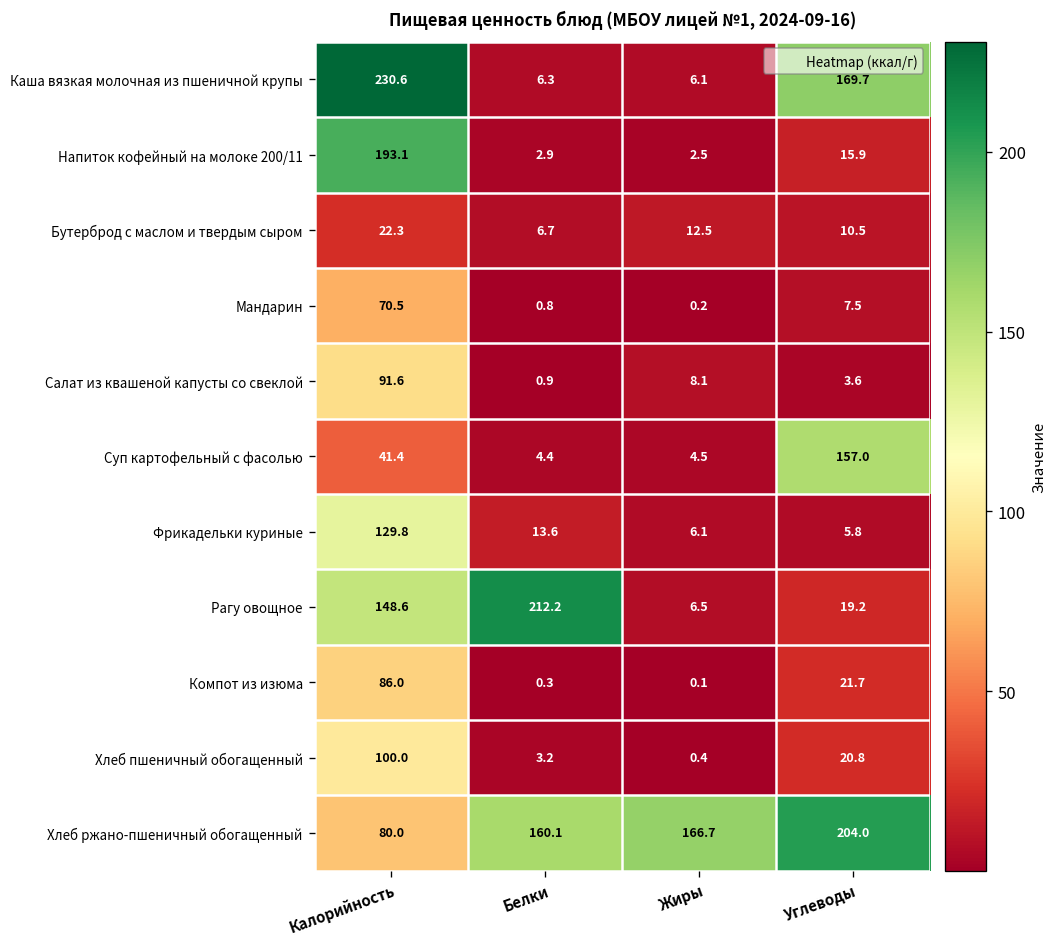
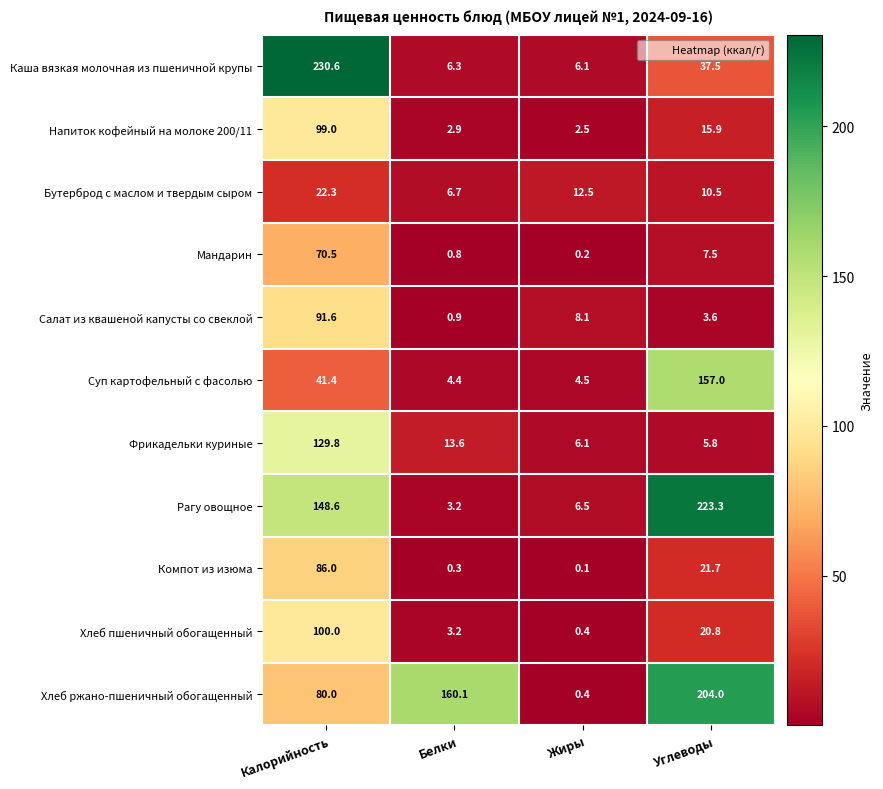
  {
    "Каша вязкая молочная из пшеничной крупы": {
      "Калорийность": 230.6,
      "Белки": 6.3,
      "Жиры": 6.1,
-     "Углеводы": 169.7
+     "Углеводы": 37.5
    },
    "Напиток кофейный на молоке 200/11": {
-     "Калорийность": 193.1,
+     "Калорийность": 99.0,
      "Белки": 2.9,
      "Жиры": 2.5,
      "Углеводы": 15.9
    },
    "Бутерброд с маслом и твердым сыром": {
      "Калорийность": 22.3,
      "Белки": 6.7,
      "Жиры": 12.5,
      "Углеводы": 10.5
    },
    "Мандарин": {
      "Калорийность": 70.5,
      "Белки": 0.8,
      "Жиры": 0.2,
      "Углеводы": 7.5
    },
    "Салат из квашеной капусты со свеклой": {
      "Калорийность": 91.6,
      "Белки": 0.9,
      "Жиры": 8.1,
      "Углеводы": 3.6
    },
    "Суп картофельный с фасолью": {
      "Калорийность": 41.4,
      "Белки": 4.4,
      "Жиры": 4.5,
      "Углеводы": 157.0
    },
    "Фрикадельки куриные": {
      "Калорийность": 129.8,
      "Белки": 13.6,
      "Жиры": 6.1,
      "Углеводы": 5.8
    },
    "Рагу овощное": {
      "Калорийность": 148.6,
-     "Белки": 212.2,
+     "Белки": 3.2,
      "Жиры": 6.5,
-     "Углеводы": 19.2
+     "Углеводы": 223.3
    },
    "Компот из изюма": {
      "Калорийность": 86.0,
      "Белки": 0.3,
      "Жиры": 0.1,
      "Углеводы": 21.7
    },
    "Хлеб пшеничный обогащенный": {
      "Калорийность": 100.0,
      "Белки": 3.2,
      "Жиры": 0.4,
      "Углеводы": 20.8
    },
    "Хлеб ржано-пшеничный обогащенный": {
      "Калорийность": 80.0,
      "Белки": 160.1,
-     "Жиры": 166.7,
+     "Жиры": 0.4,
      "Углеводы": 204.0
    }
  }
